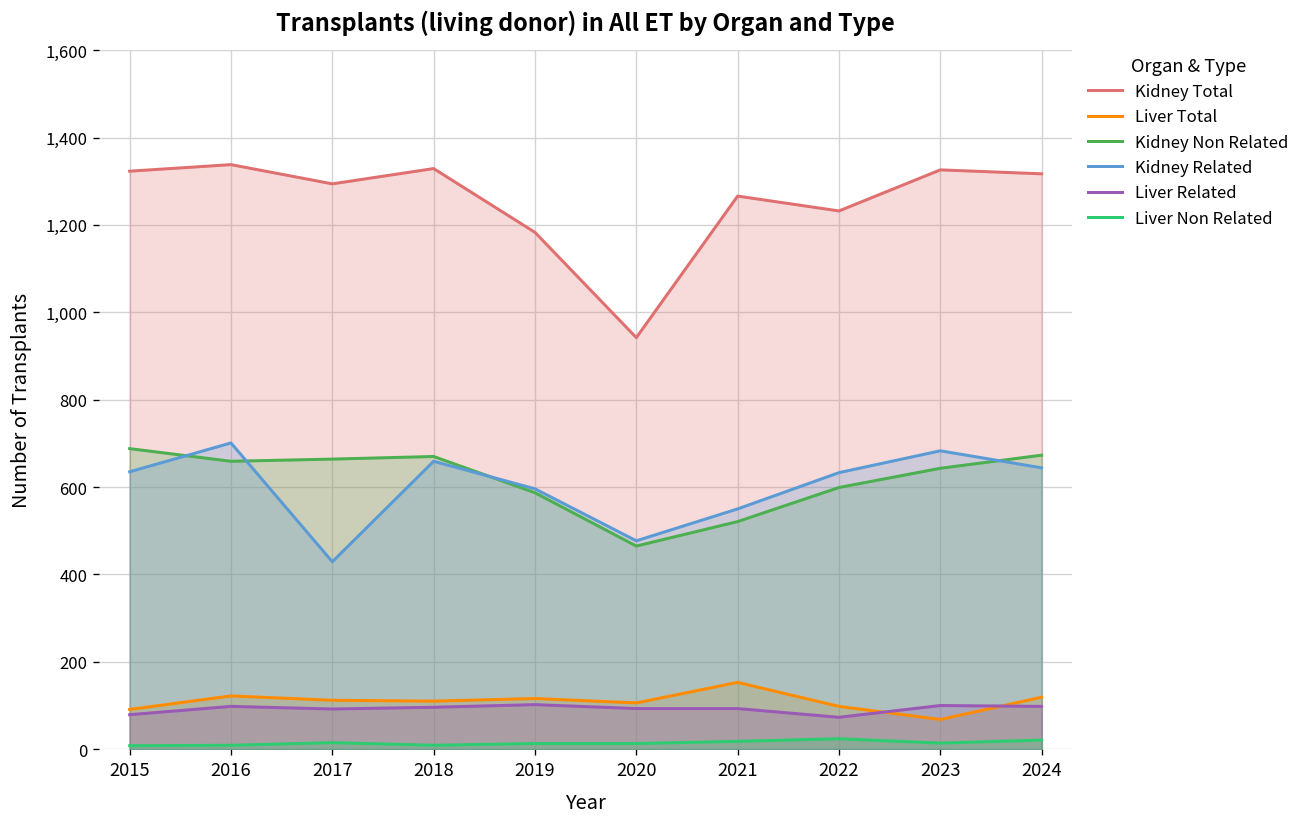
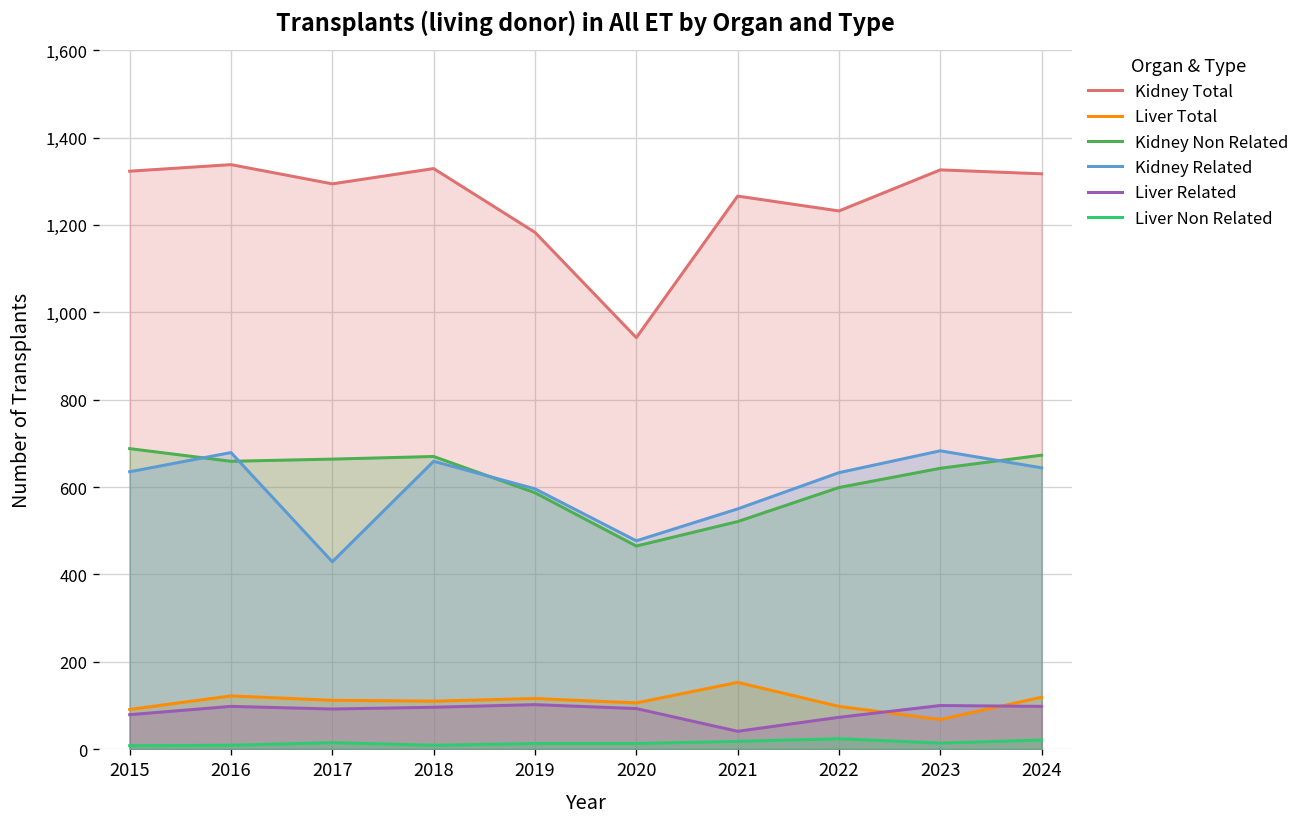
  {
    "Kidney Total": {
      "2015": "1,320",
      "2016": "1,340",
      "2017": "1,290",
      "2018": "1,330",
      "2019": "1,180",
      "2020": "940",
      "2021": "1,270",
      "2022": "1,230",
      "2023": "1,330",
      "2024": "1,320"
    },
    "Liver Total": {
      "2015": "90",
      "2016": "120",
      "2017": "110",
      "2018": "110",
      "2019": "120",
      "2020": "110",
      "2021": "150",
      "2022": "100",
      "2023": "70",
      "2024": "120"
    },
    "Kidney Related": {
      "2015": "640",
-     "2016": "700",
+     "2016": "680",
      "2017": "430",
      "2018": "660",
      "2019": "600",
      "2020": "480",
      "2021": "550",
      "2022": "630",
      "2023": "680",
      "2024": "640"
    },
    "Liver Related": {
      "2015": "80",
      "2016": "100",
      "2017": "90",
      "2018": "100",
      "2019": "100",
      "2020": "90",
-     "2021": "90",
+     "2021": "40",
      "2022": "70",
      "2023": "100",
      "2024": "100"
    }
  }
